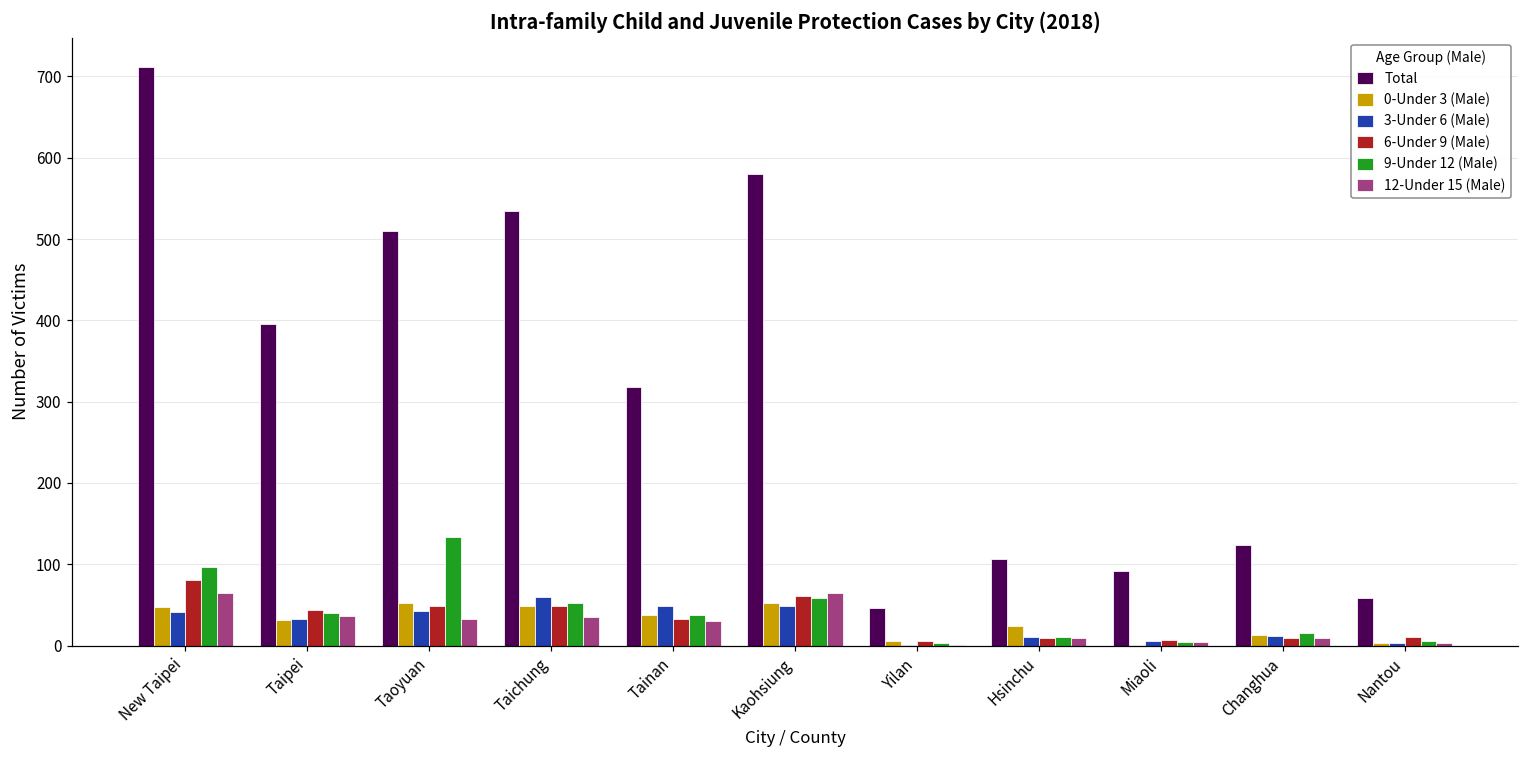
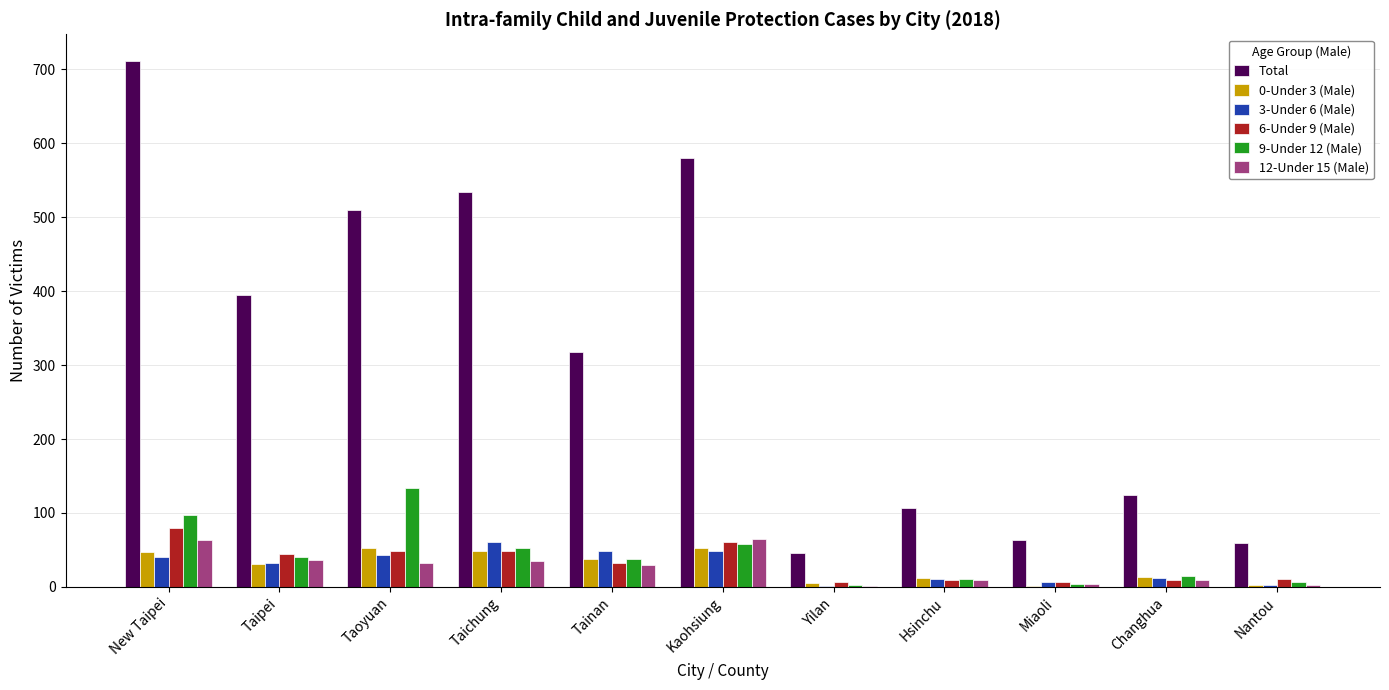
  {
    "Total": {
      "New Taipei": 710,
      "Taipei": 400,
      "Taoyuan": 510,
      "Taichung": 530,
      "Tainan": 320,
      "Kaohsiung": 580,
      "Yilan": 50,
      "Hsinchu": 110,
-     "Miaoli": 90,
+     "Miaoli": 60,
      "Changhua": 120,
      "Nantou": 60
    },
    "0-Under 3 (Male)": {
      "New Taipei": 50,
      "Taipei": 30,
      "Taoyuan": 50,
      "Taichung": 50,
      "Tainan": 40,
      "Kaohsiung": 50,
      "Yilan": 10,
-     "Hsinchu": 20,
+     "Hsinchu": 10,
      "Changhua": 10
    },
    "3-Under 6 (Male)": {
      "New Taipei": 40,
      "Taipei": 30,
      "Taoyuan": 40,
      "Taichung": 60,
      "Tainan": 50,
      "Kaohsiung": 50,
      "Hsinchu": 10,
      "Miaoli": 10,
      "Changhua": 10
    },
    "6-Under 9 (Male)": {
      "New Taipei": 80,
      "Taipei": 40,
      "Taoyuan": 50,
      "Taichung": 50,
      "Tainan": 30,
      "Kaohsiung": 60,
      "Yilan": 10,
      "Hsinchu": 10,
      "Miaoli": 10,
      "Changhua": 10,
      "Nantou": 10
    },
    "9-Under 12 (Male)": {
      "New Taipei": 100,
      "Taipei": 40,
      "Taoyuan": 130,
      "Taichung": 50,
      "Tainan": 40,
      "Kaohsiung": 60,
      "Hsinchu": 10,
      "Miaoli": 0,
      "Changhua": 20,
      "Nantou": 10
    },
    "12-Under 15 (Male)": {
      "New Taipei": 60,
      "Taipei": 40,
      "Taoyuan": 30,
      "Taichung": 40,
      "Tainan": 30,
      "Kaohsiung": 70,
      "Hsinchu": 10,
      "Miaoli": 0,
      "Changhua": 10
    }
  }
